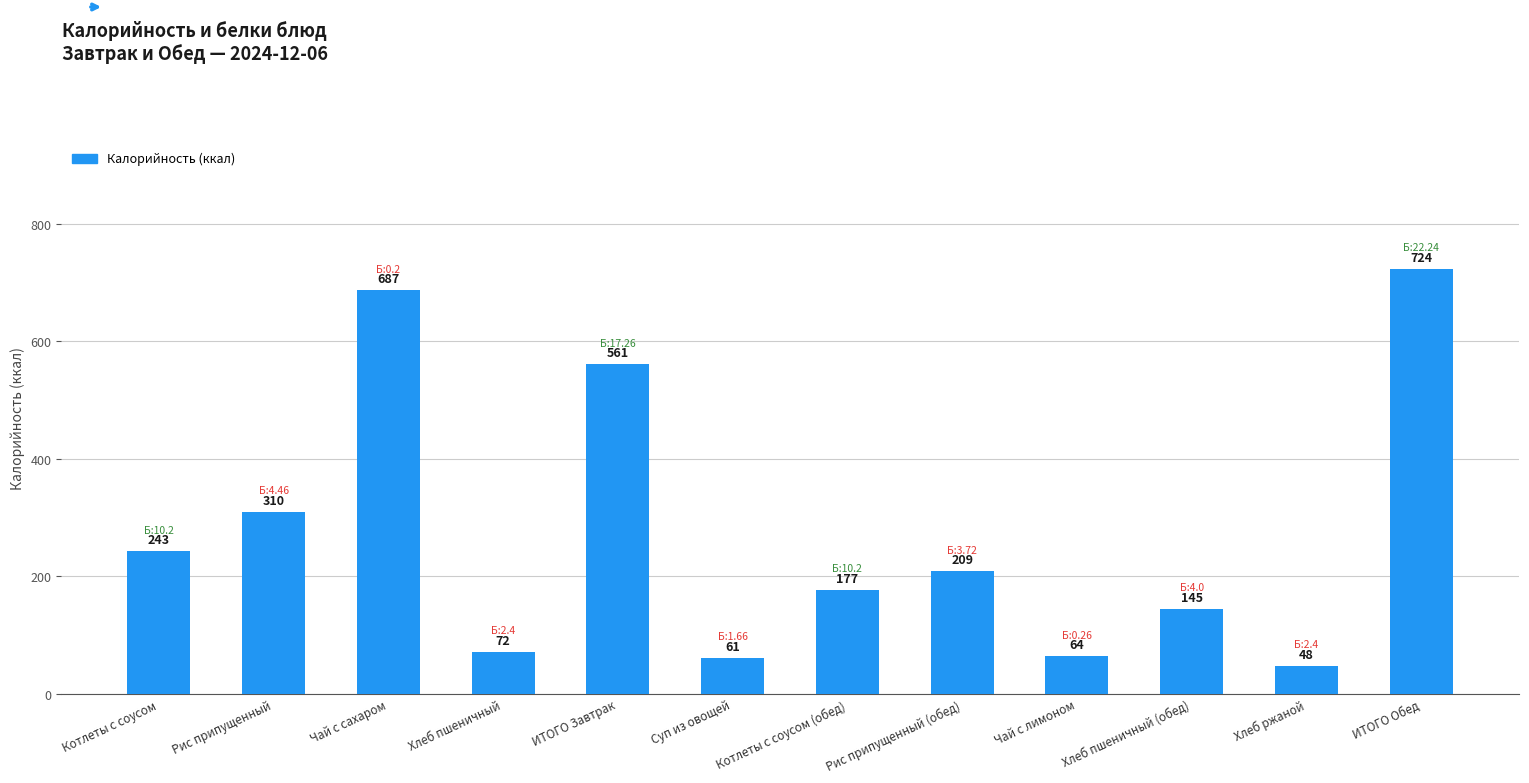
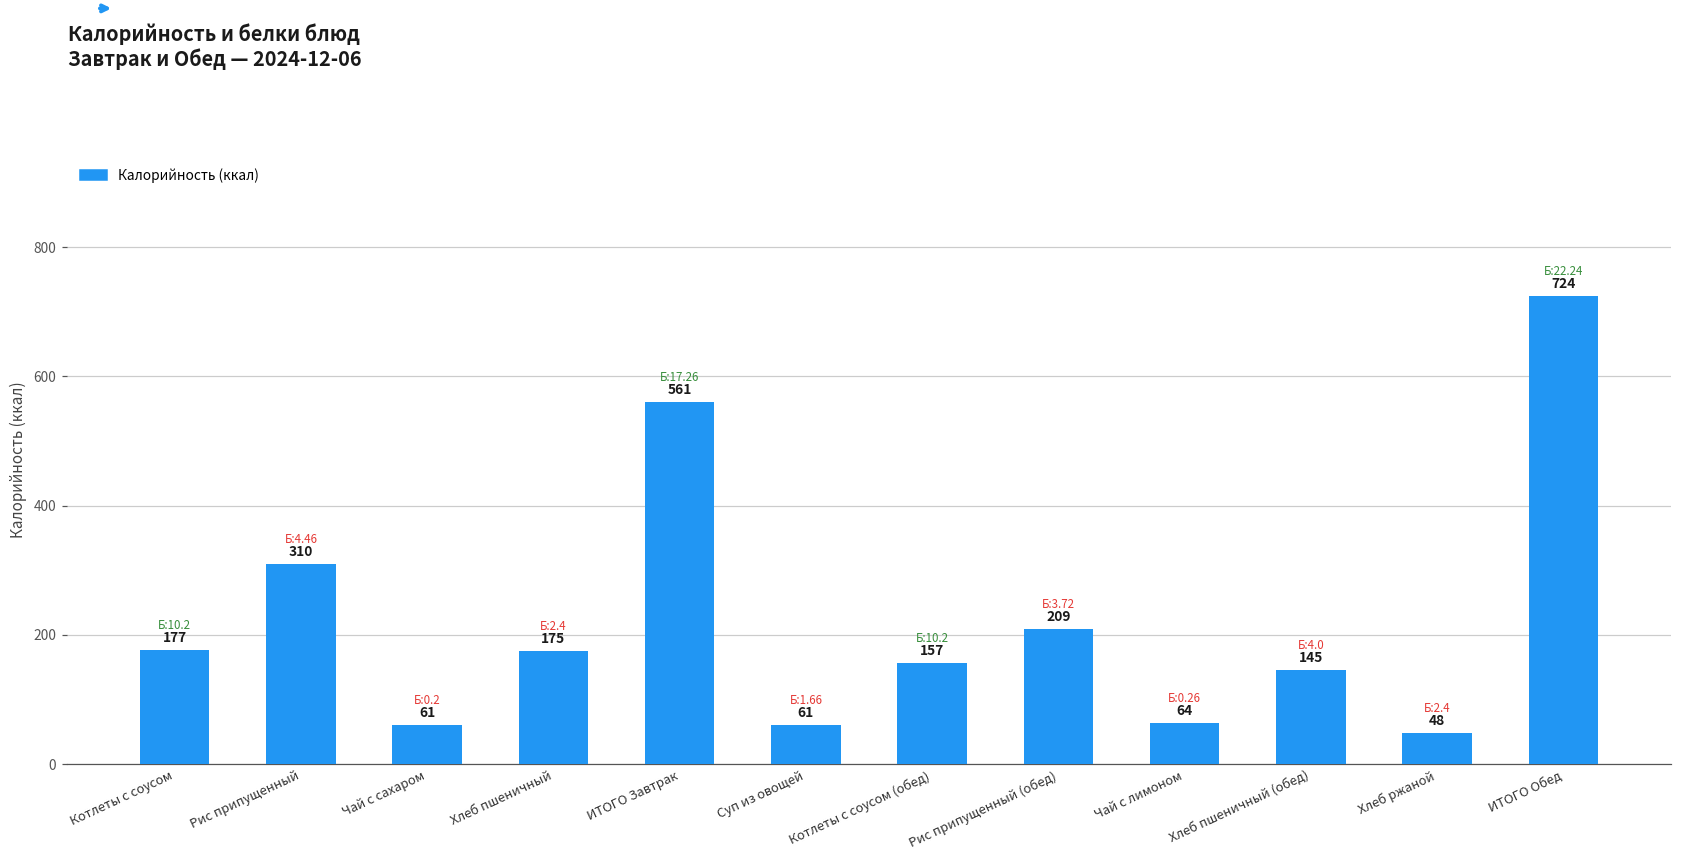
  {
-   "Котлеты с соусом": 243,
+   "Котлеты с соусом": 177,
    "Рис припущенный": 310,
-   "Чай с сахаром": 687,
-   "Хлеб пшеничный": 72,
+   "Чай с сахаром": 61,
+   "Хлеб пшеничный": 175,
    "ИТОГО Завтрак": 561,
    "Суп из овощей": 61,
-   "Котлеты с соусом (обед)": 177,
+   "Котлеты с соусом (обед)": 157,
    "Рис припущенный (обед)": 209,
    "Чай с лимоном": 64,
    "Хлеб пшеничный (обед)": 145,
    "Хлеб ржаной": 48,
    "ИТОГО Обед": 724
  }
